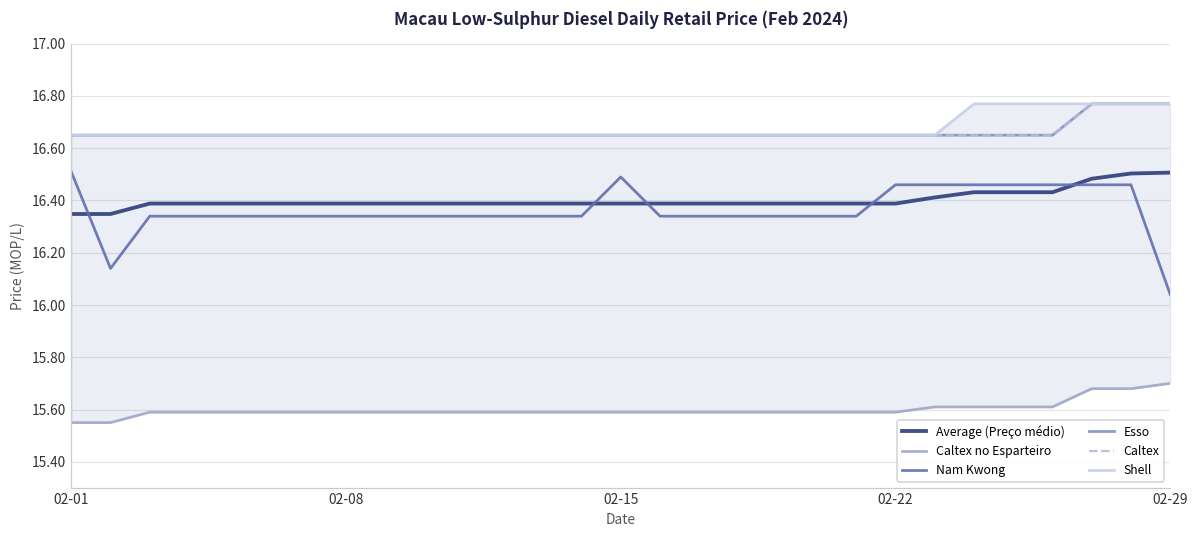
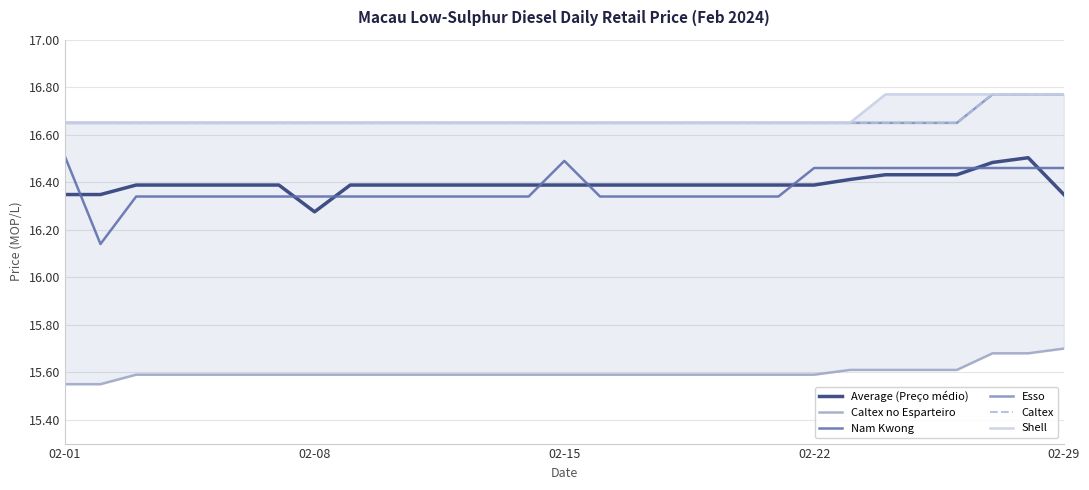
  {
    "Average (Preço médio)": {
      "02-01": 16.35,
-     "02-08": 16.39,
+     "02-08": 16.28,
      "02-15": 16.39,
      "02-22": 16.39,
-     "02-29": 16.51
+     "02-29": 16.35
    },
    "Nam Kwong": {
      "02-01": 16.51,
      "02-08": 16.34,
      "02-15": 16.49,
      "02-22": 16.46,
-     "02-29": 16.04
+     "02-29": 16.46
    }
  }
